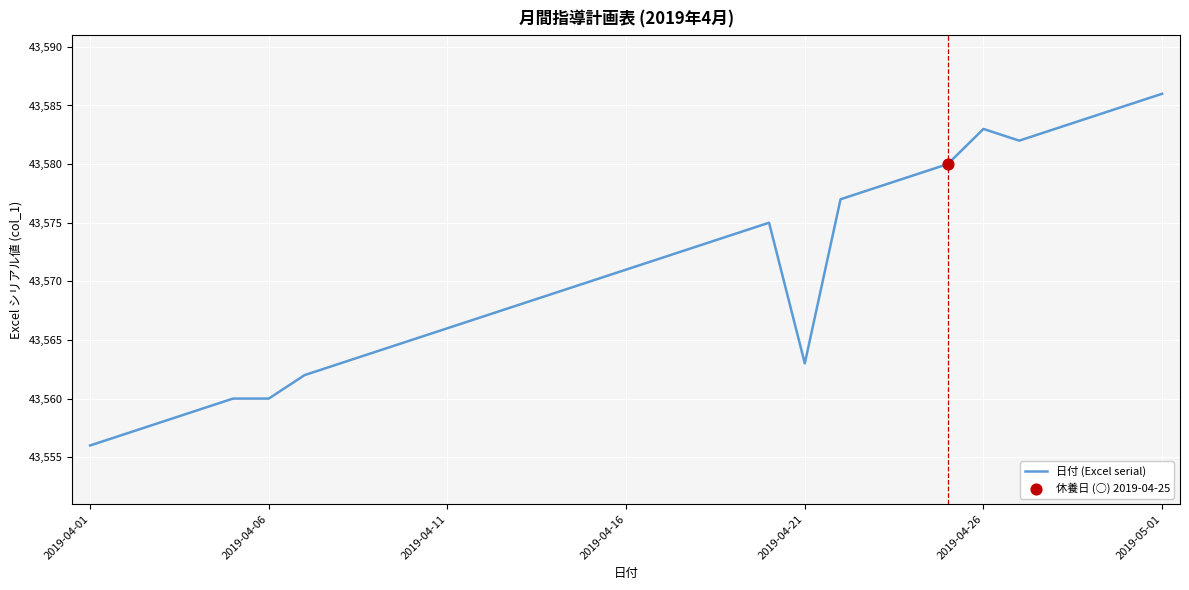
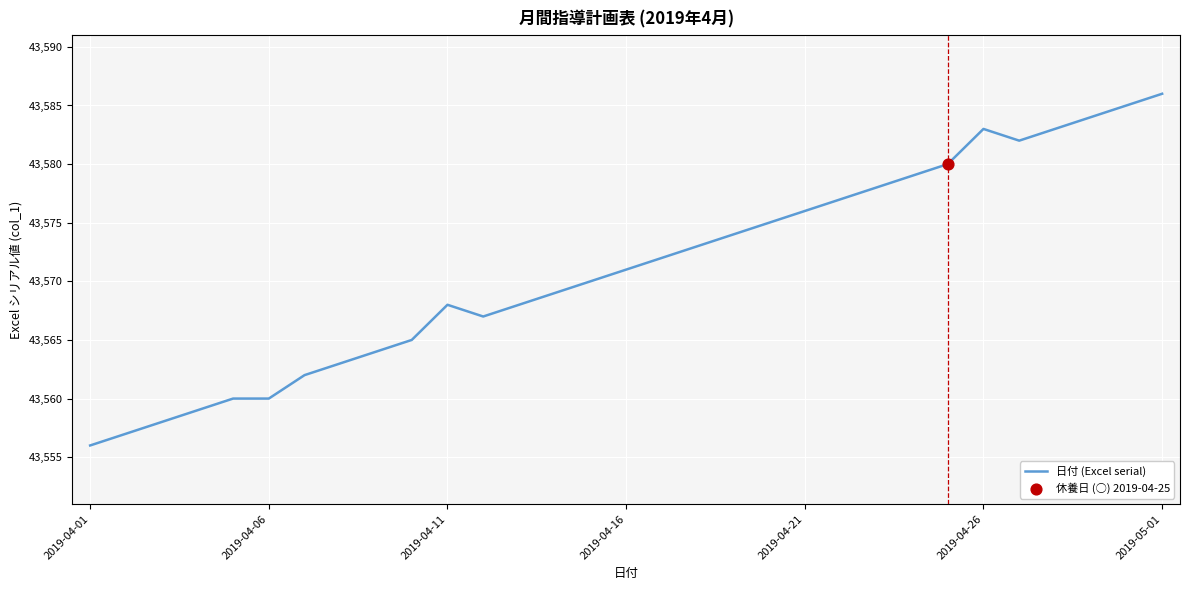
  {
    "日付 (Excel serial)": {
      "2019-04-01": "43,556",
      "2019-04-06": "43,560",
-     "2019-04-11": "43,566",
+     "2019-04-11": "43,568",
      "2019-04-16": "43,571",
-     "2019-04-21": "43,563",
+     "2019-04-21": "43,576",
      "2019-04-26": "43,583",
      "2019-05-01": "43,586"
    }
  }
